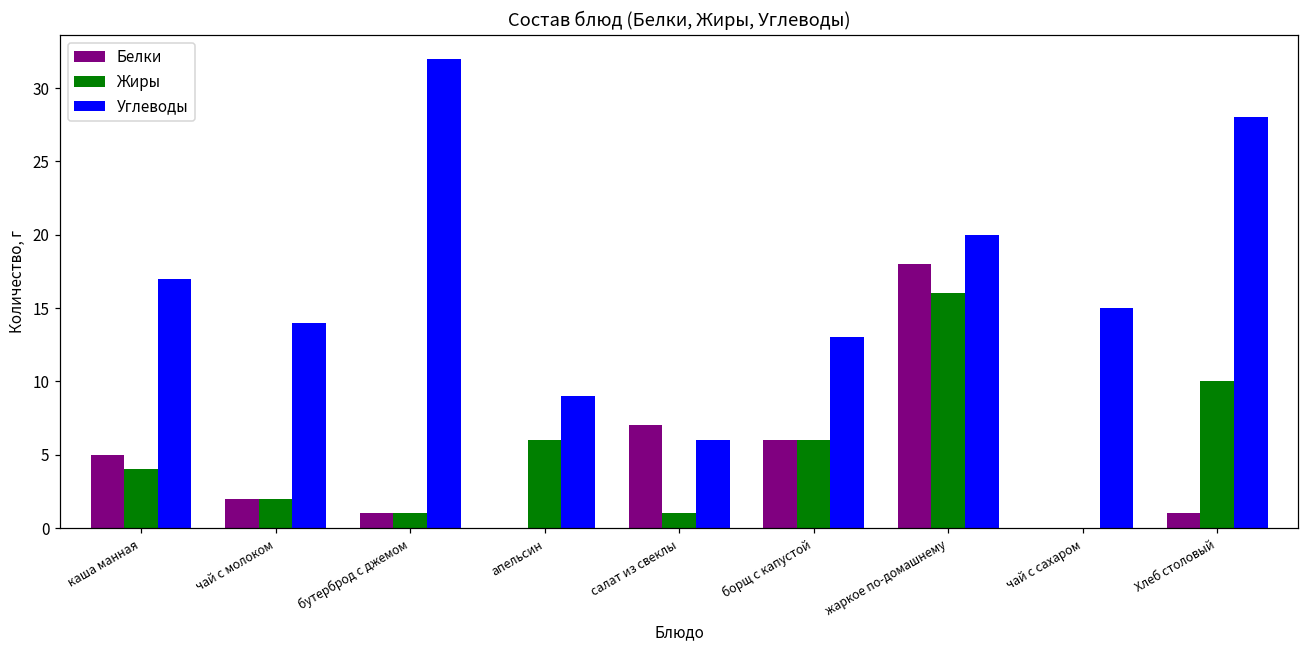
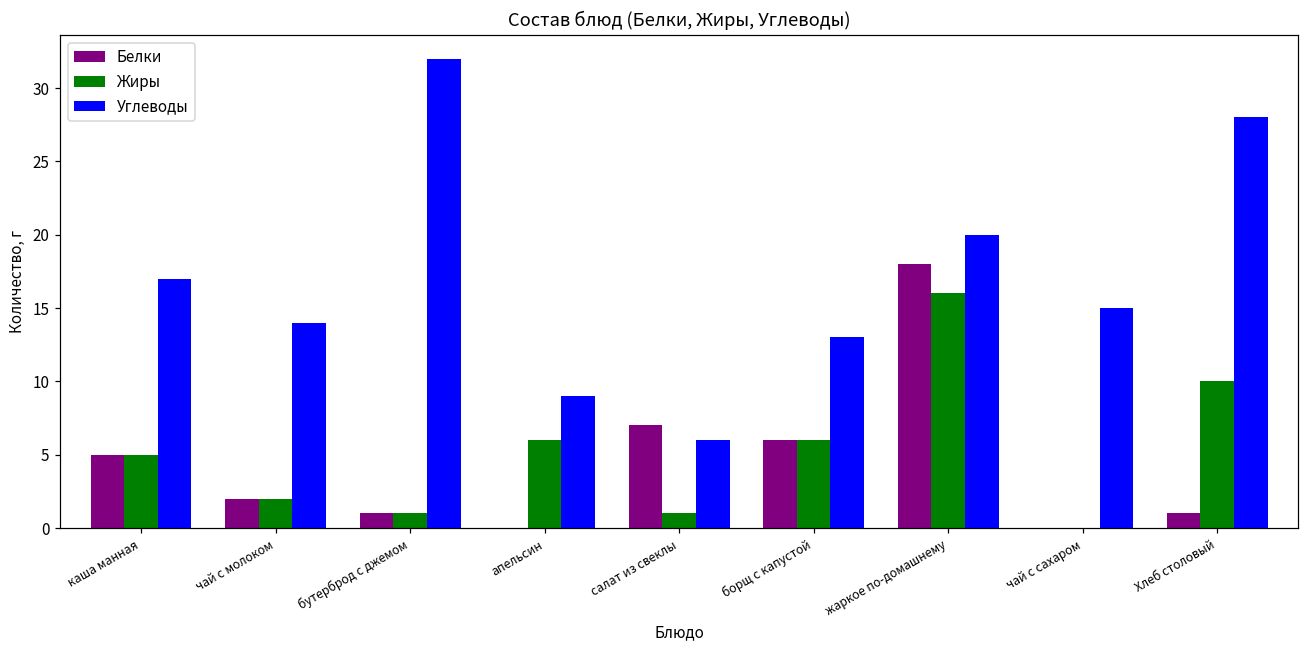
  {
    "Белки": {
      "каша манная": 5,
      "чай с молоком": 2,
      "бутерброд с джемом": 1,
      "апельсин": 0,
      "салат из свеклы": 7,
      "борщ с капустой": 6,
      "жаркое по-домашнему": 18,
      "чай с сахаром": 0,
      "Хлеб столовый": 1
    },
    "Жиры": {
-     "каша манная": 4,
+     "каша манная": 5,
      "чай с молоком": 2,
      "бутерброд с джемом": 1,
      "апельсин": 6,
      "салат из свеклы": 1,
      "борщ с капустой": 6,
      "жаркое по-домашнему": 16,
      "чай с сахаром": 0,
      "Хлеб столовый": 10
    },
    "Углеводы": {
      "каша манная": 17,
      "чай с молоком": 14,
      "бутерброд с джемом": 32,
      "апельсин": 9,
      "салат из свеклы": 6,
      "борщ с капустой": 13,
      "жаркое по-домашнему": 20,
      "чай с сахаром": 15,
      "Хлеб столовый": 28
    }
  }
